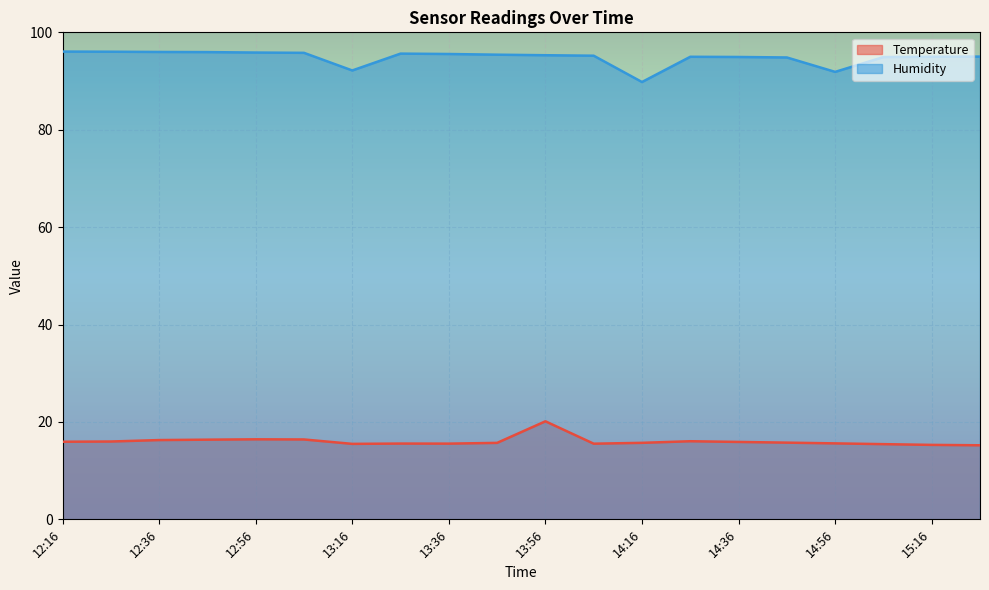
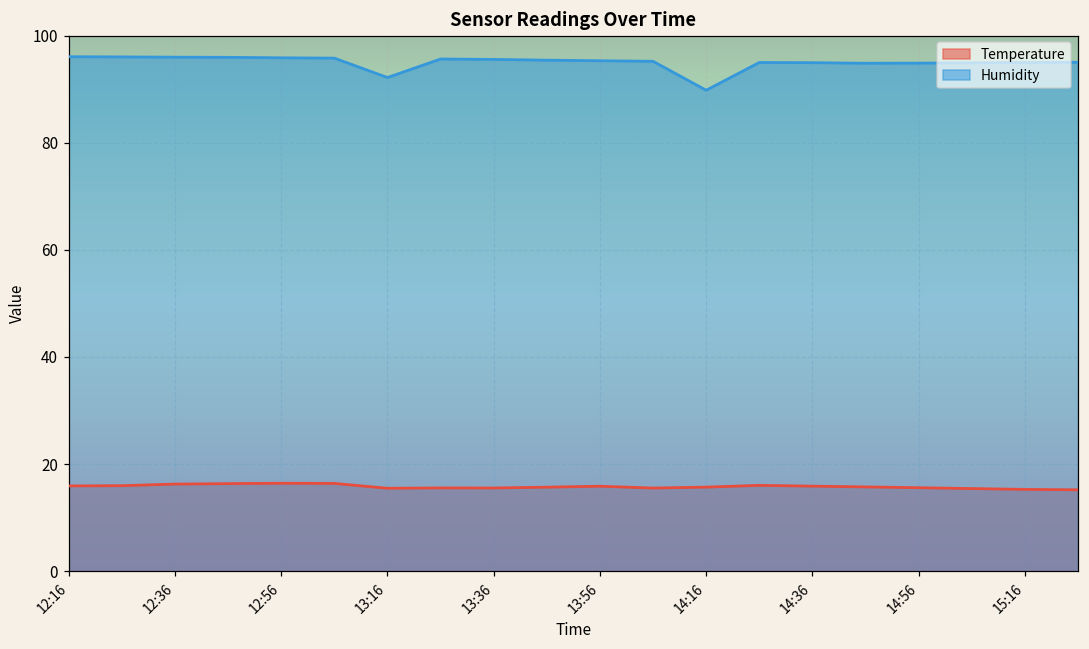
  {
    "Temperature": {
      "12:16": 16,
      "12:36": 16,
      "12:56": 16,
      "13:16": 15,
      "13:36": 16,
-     "13:56": 20,
+     "13:56": 16,
      "14:16": 16,
      "14:36": 16,
      "14:56": 16,
      "15:16": 15
    },
    "Humidity": {
      "12:16": 96,
      "12:36": 96,
      "12:56": 96,
      "13:16": 92,
      "13:36": 96,
      "13:56": 95,
      "14:16": 90,
      "14:36": 95,
-     "14:56": 92
+     "14:56": 95
    }
  }
